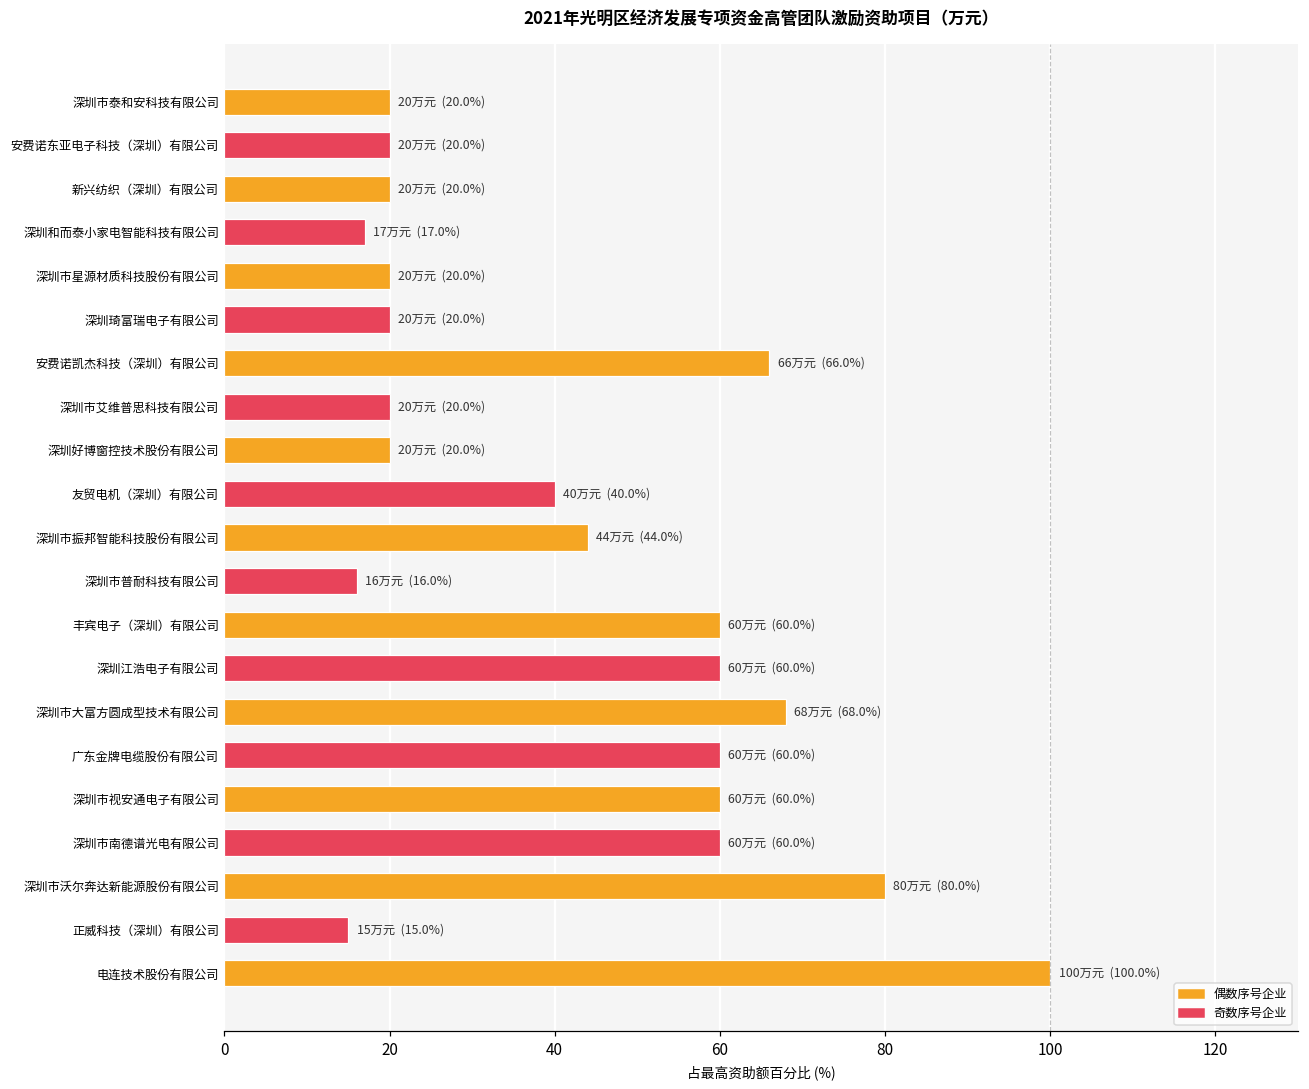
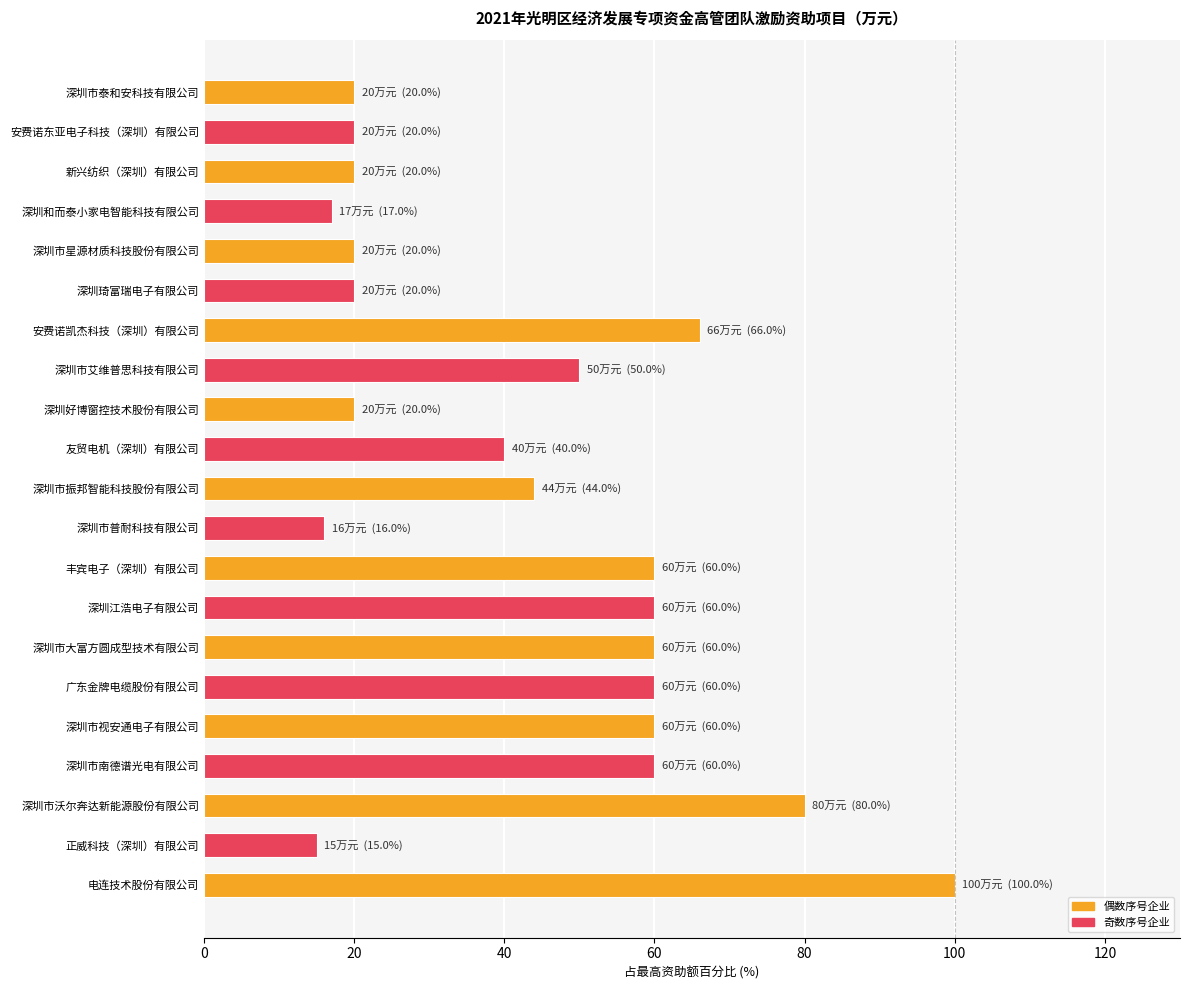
  {
    "深圳市泰和安科技有限公司": "20",
    "安费诺东亚电子科技（深圳）有限公司": "20",
    "新兴纺织（深圳）有限公司": "20",
    "深圳和而泰小家电智能科技有限公司": "17",
    "深圳市星源材质科技股份有限公司": "20",
    "深圳琦富瑞电子有限公司": "20",
    "安费诺凯杰科技（深圳）有限公司": "66",
-   "深圳市艾维普思科技有限公司": "20万元 (20.0%)",
+   "深圳市艾维普思科技有限公司": "50万元 (50.0%)",
    "深圳好博窗控技术股份有限公司": "20",
    "友贸电机（深圳）有限公司": "40",
    "深圳市振邦智能科技股份有限公司": "44",
    "深圳市普耐科技有限公司": "16",
    "丰宾电子（深圳）有限公司": "60",
    "深圳江浩电子有限公司": "60",
-   "深圳市大富方圆成型技术有限公司": "68万元 (68.0%)",
+   "深圳市大富方圆成型技术有限公司": "60万元 (60.0%)",
    "广东金牌电缆股份有限公司": "60",
    "深圳市视安通电子有限公司": "60",
    "深圳市南德谱光电有限公司": "60",
    "深圳市沃尔奔达新能源股份有限公司": "80",
    "正威科技（深圳）有限公司": "15",
    "电连技术股份有限公司": "100"
  }
